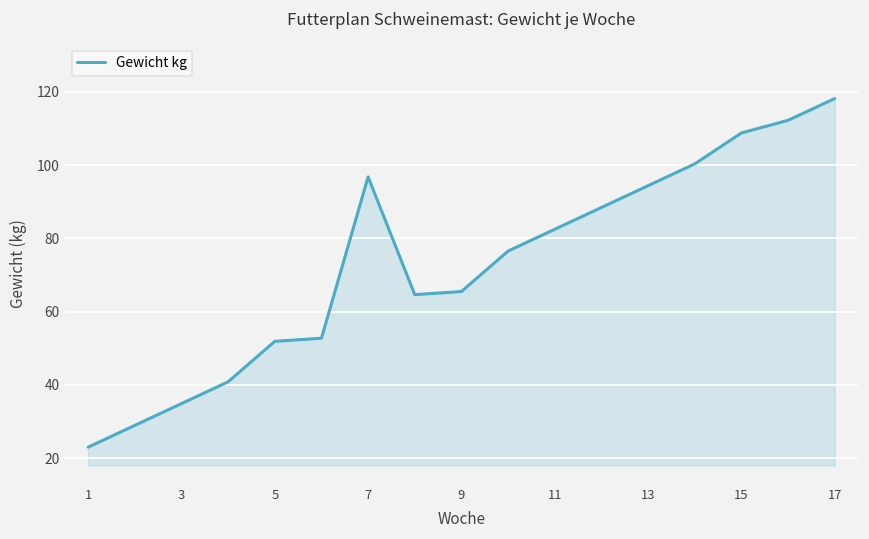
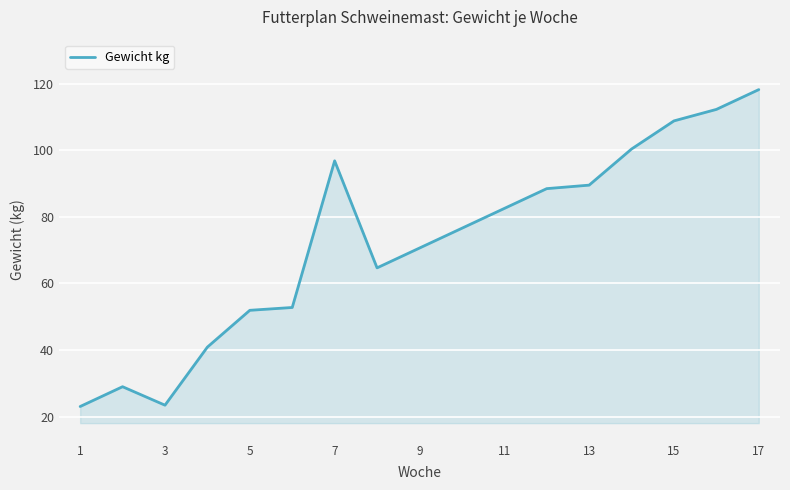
  {
    "1": 23,
-   "3": 35,
+   "3": 23,
    "5": 52,
    "7": 97,
-   "9": 66,
+   "9": 71,
    "11": 83,
-   "13": 94,
+   "13": 90,
    "15": 109,
    "17": 118
  }
